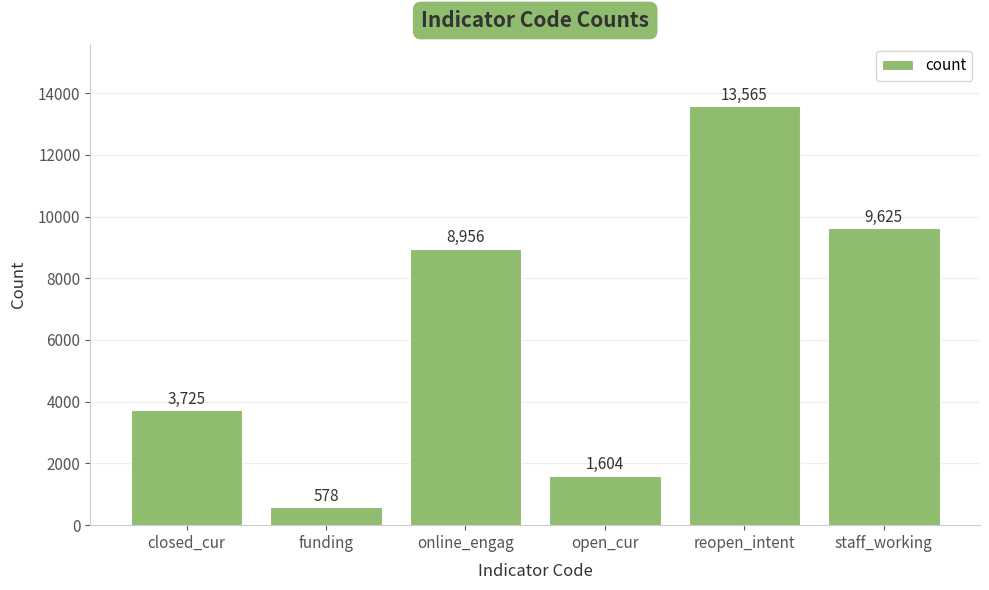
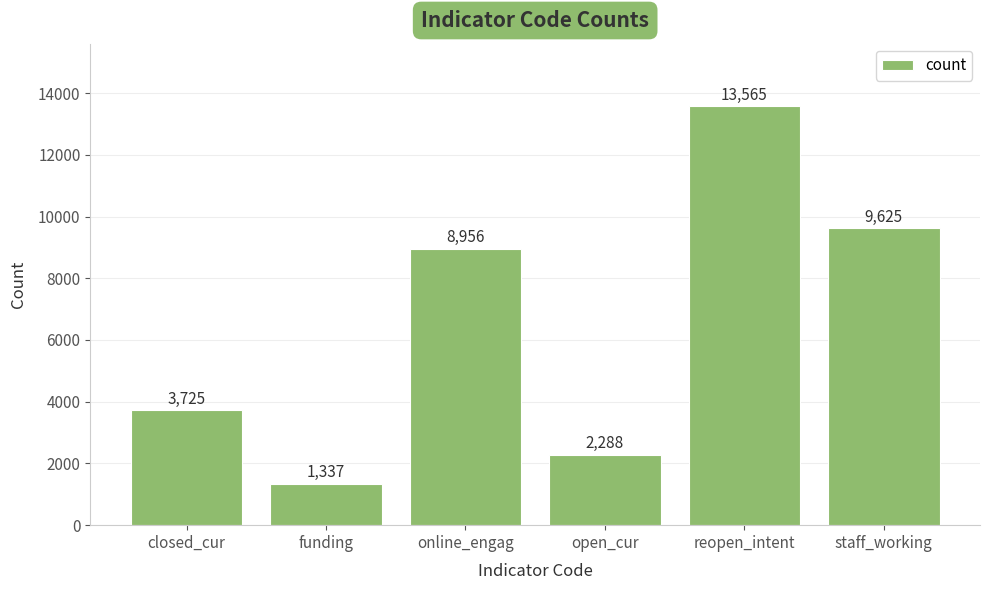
  {
    "closed_cur": "3,725",
-   "funding": "578",
+   "funding": "1,337",
    "online_engag": "8,956",
-   "open_cur": "1,604",
+   "open_cur": "2,288",
    "reopen_intent": "13,565",
    "staff_working": "9,625"
  }
